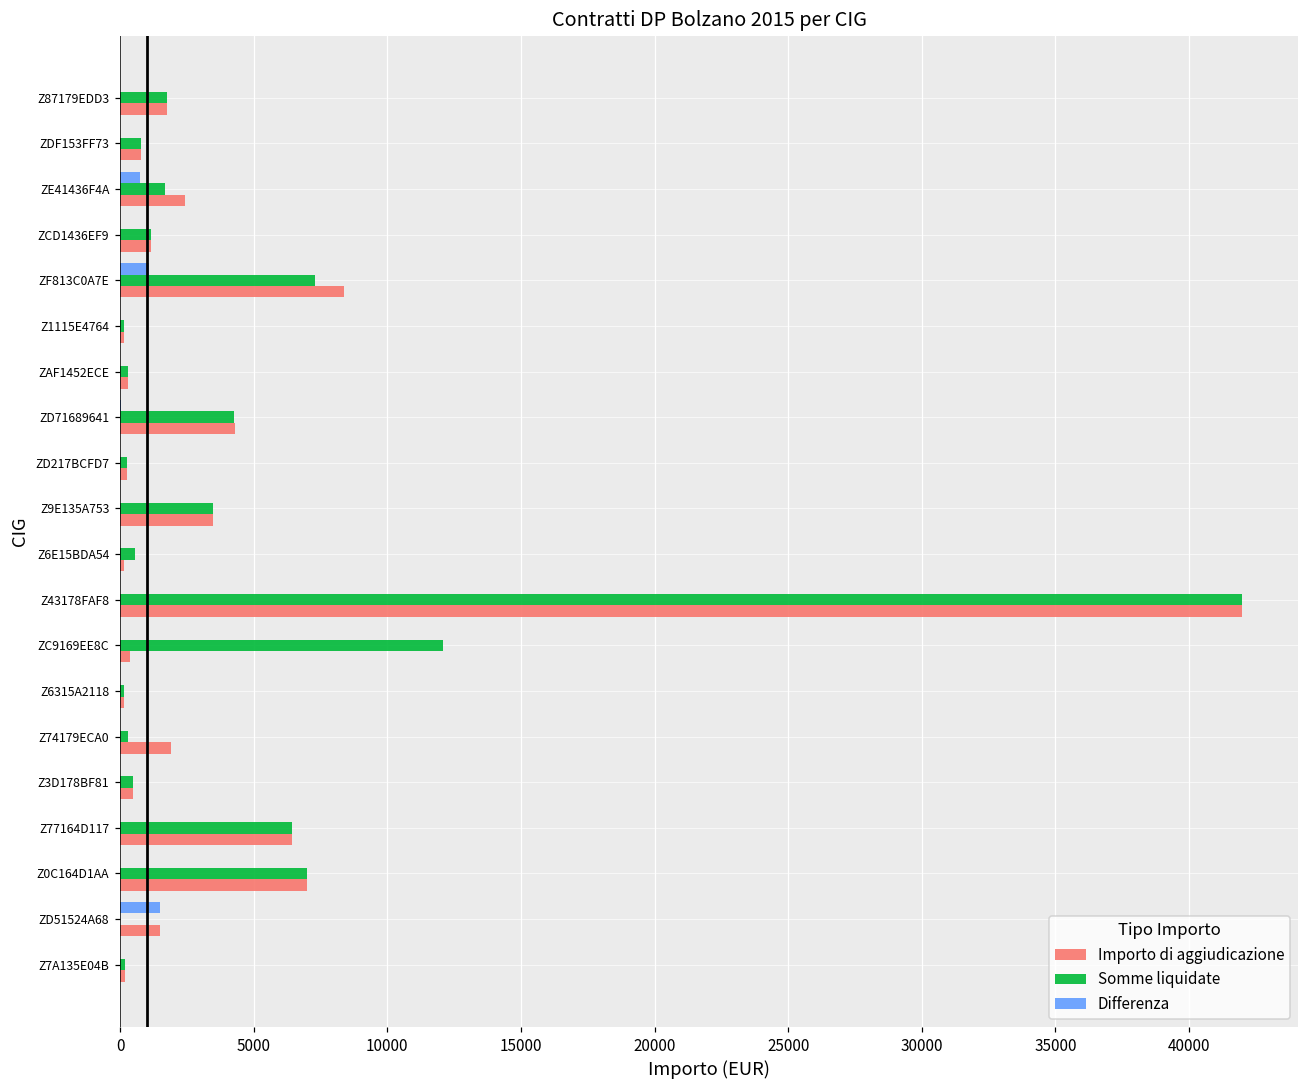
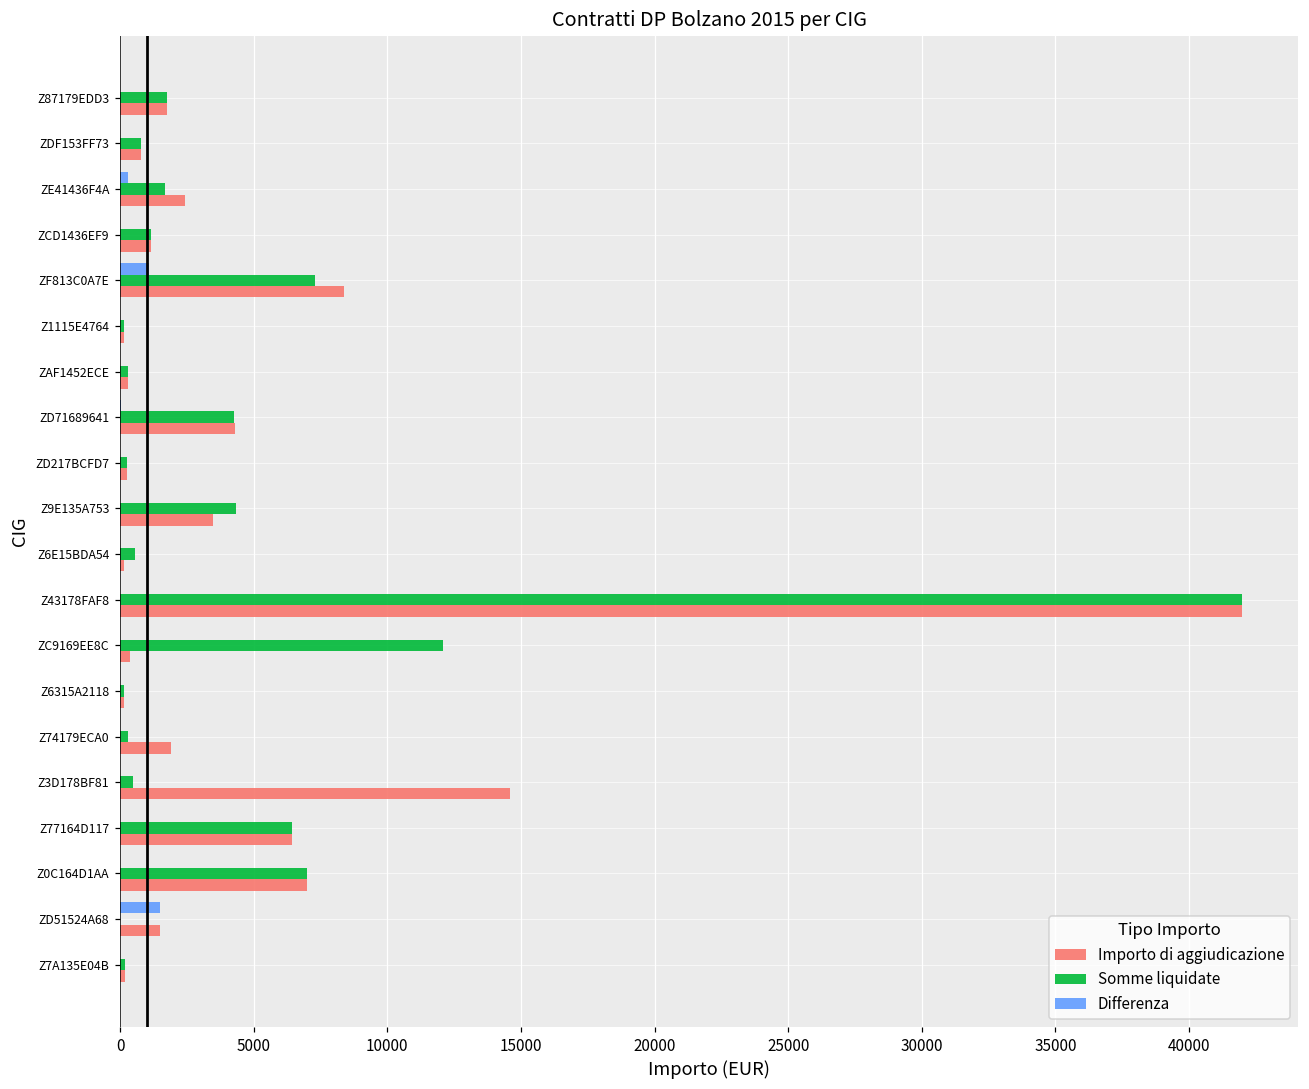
  {
    "Importo di aggiudicazione": {
      "Z87179EDD3": 1700,
      "ZDF153FF73": 800,
      "ZE41436F4A": 2400,
      "ZCD1436EF9": 1200,
      "ZF813C0A7E": 8400,
      "Z1115E4764": 100,
      "ZAF1452ECE": 300,
      "ZD71689641": 4300,
      "ZD217BCFD7": 200,
      "Z9E135A753": 3500,
      "Z6E15BDA54": 200,
      "Z43178FAF8": 42000,
      "ZC9169EE8C": 400,
      "Z6315A2118": 100,
      "Z74179ECA0": 1900,
-     "Z3D178BF81": 500,
+     "Z3D178BF81": 14600,
      "Z77164D117": 6400,
      "Z0C164D1AA": 7000,
      "ZD51524A68": 1500,
      "Z7A135E04B": 200
    },
    "Somme liquidate": {
      "Z87179EDD3": 1700,
      "ZDF153FF73": 800,
      "ZE41436F4A": 1700,
      "ZCD1436EF9": 1200,
      "ZF813C0A7E": 7300,
      "Z1115E4764": 100,
      "ZAF1452ECE": 300,
      "ZD71689641": 4300,
      "ZD217BCFD7": 200,
-     "Z9E135A753": 3500,
+     "Z9E135A753": 4300,
      "Z6E15BDA54": 600,
      "Z43178FAF8": 42000,
      "ZC9169EE8C": 12100,
      "Z6315A2118": 100,
      "Z74179ECA0": 300,
      "Z3D178BF81": 500,
      "Z77164D117": 6400,
      "Z0C164D1AA": 7000,
      "ZD51524A68": 0,
      "Z7A135E04B": 200
    },
    "Differenza": {
      "Z87179EDD3": 0,
      "ZDF153FF73": 0,
-     "ZE41436F4A": 800,
+     "ZE41436F4A": 300,
      "ZCD1436EF9": 0,
      "ZF813C0A7E": 1100,
      "Z1115E4764": 0,
      "ZAF1452ECE": 0,
      "ZD217BCFD7": 0,
      "Z9E135A753": 0,
      "Z6E15BDA54": 0,
      "Z43178FAF8": 0,
      "ZC9169EE8C": 0,
      "Z6315A2118": 0,
      "Z74179ECA0": 0,
      "Z3D178BF81": 0,
      "Z77164D117": 0,
      "Z0C164D1AA": 0,
      "ZD51524A68": 1500,
      "Z7A135E04B": 0
    }
  }
